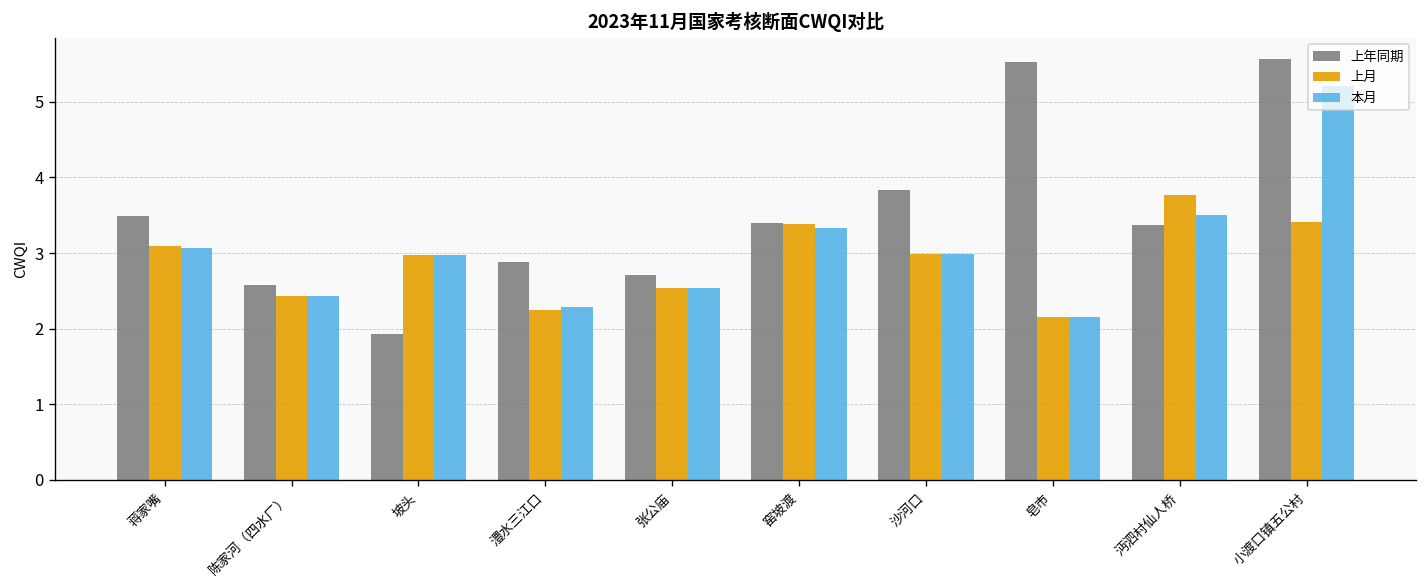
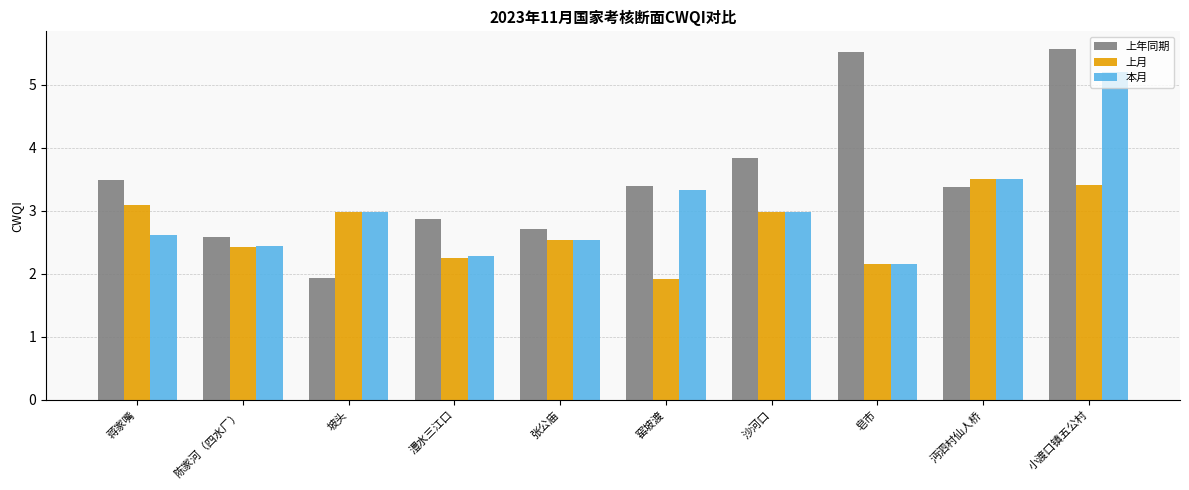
  {
    "上年同期": {
      "蒋家嘴": 3.5,
      "陈家河（四水厂）": 2.6,
      "坡头": 1.9,
      "澧水三江口": 2.9,
      "张公庙": 2.7,
      "窑坡渡": 3.4,
      "沙河口": 3.8,
      "皂市": 5.5,
      "沔泗村仙人桥": 3.4,
      "小渡口镇五公村": 5.6
    },
    "上月": {
      "蒋家嘴": 3.1,
      "陈家河（四水厂）": 2.4,
      "坡头": 3.0,
      "澧水三江口": 2.2,
      "张公庙": 2.5,
-     "窑坡渡": 3.4,
+     "窑坡渡": 1.9,
      "沙河口": 3.0,
      "皂市": 2.2,
-     "沔泗村仙人桥": 3.8,
+     "沔泗村仙人桥": 3.5,
      "小渡口镇五公村": 3.4
    },
    "本月": {
-     "蒋家嘴": 3.1,
+     "蒋家嘴": 2.6,
      "陈家河（四水厂）": 2.4,
      "坡头": 3.0,
      "澧水三江口": 2.3,
      "张公庙": 2.5,
      "窑坡渡": 3.3,
      "沙河口": 3.0,
      "皂市": 2.2,
      "沔泗村仙人桥": 3.5
    }
  }
